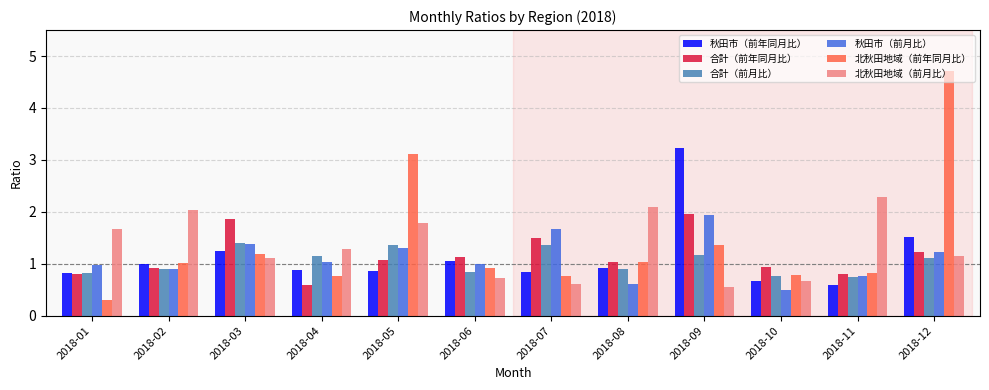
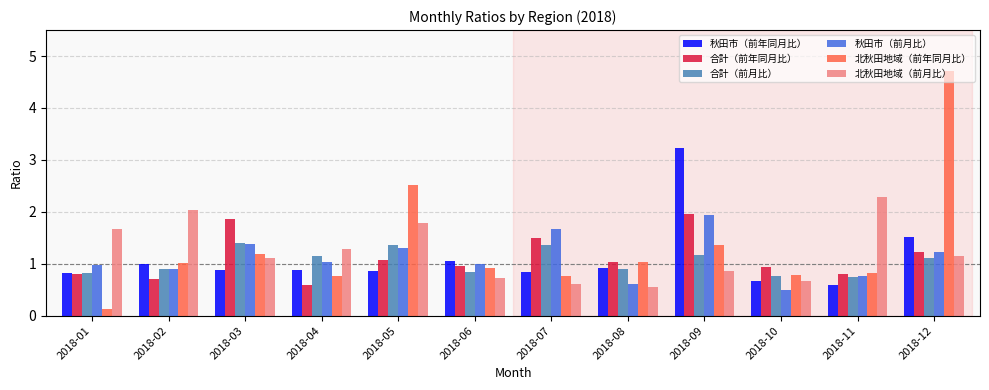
  {
    "秋田市（前年同月比）": {
      "2018-01": 0.8,
      "2018-02": 1.0,
-     "2018-03": 1.2,
+     "2018-03": 0.9,
      "2018-04": 0.9,
      "2018-05": 0.9,
      "2018-06": 1.1,
      "2018-07": 0.8,
      "2018-08": 0.9,
      "2018-09": 3.2,
      "2018-10": 0.7,
      "2018-11": 0.6,
      "2018-12": 1.5
    },
    "合計（前年同月比）": {
      "2018-01": 0.8,
-     "2018-02": 0.9,
+     "2018-02": 0.7,
      "2018-03": 1.9,
      "2018-04": 0.6,
      "2018-05": 1.1,
-     "2018-06": 1.1,
+     "2018-06": 1.0,
      "2018-07": 1.5,
      "2018-08": 1.0,
      "2018-09": 2.0,
      "2018-10": 0.9,
      "2018-11": 0.8,
      "2018-12": 1.2
    },
    "北秋田地域（前年同月比）": {
-     "2018-01": 0.3,
+     "2018-01": 0.1,
      "2018-02": 1.0,
      "2018-03": 1.2,
      "2018-04": 0.8,
-     "2018-05": 3.1,
+     "2018-05": 2.5,
      "2018-06": 0.9,
      "2018-07": 0.8,
      "2018-08": 1.0,
      "2018-09": 1.4,
      "2018-10": 0.8,
      "2018-11": 0.8
    },
    "北秋田地域（前月比）": {
      "2018-01": 1.7,
      "2018-02": 2.0,
      "2018-03": 1.1,
      "2018-04": 1.3,
      "2018-05": 1.8,
      "2018-06": 0.7,
      "2018-07": 0.6,
-     "2018-08": 2.1,
-     "2018-09": 0.6,
+     "2018-08": 0.6,
+     "2018-09": 0.9,
      "2018-10": 0.7,
      "2018-11": 2.3,
      "2018-12": 1.2
    }
  }
